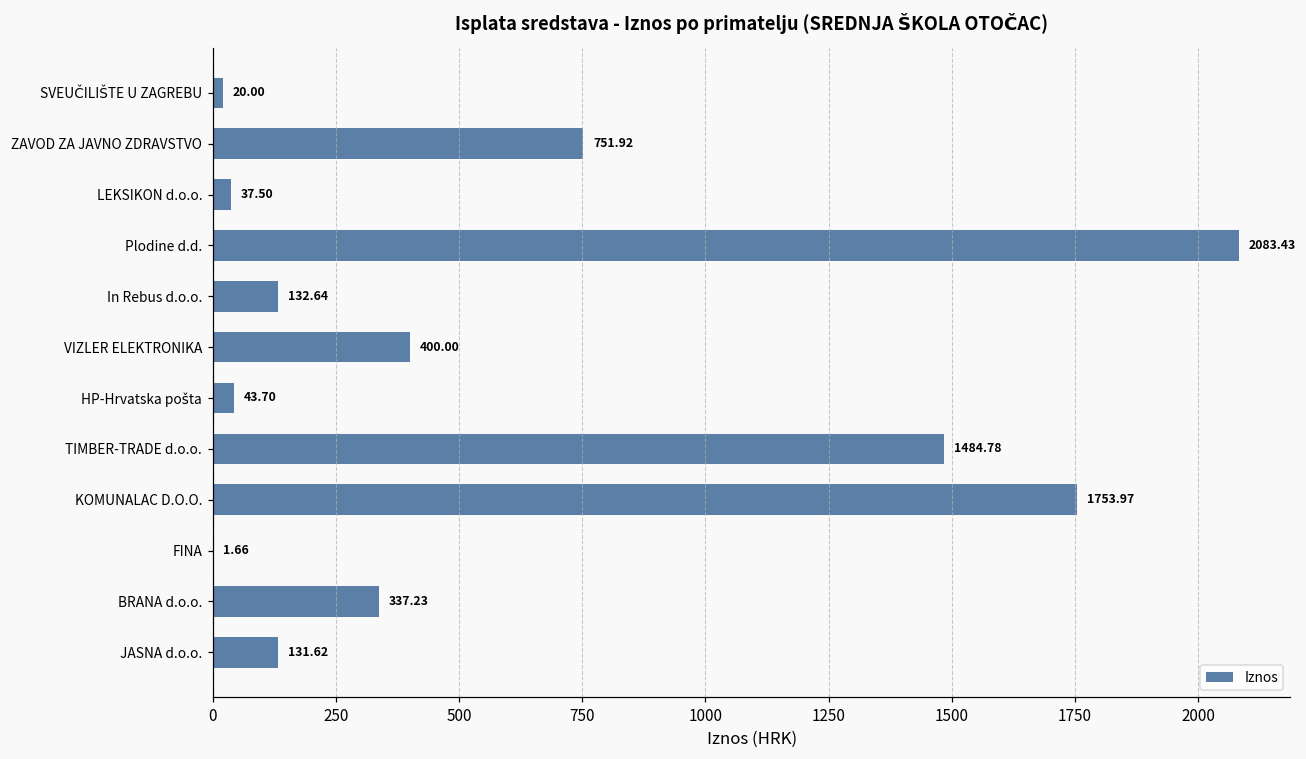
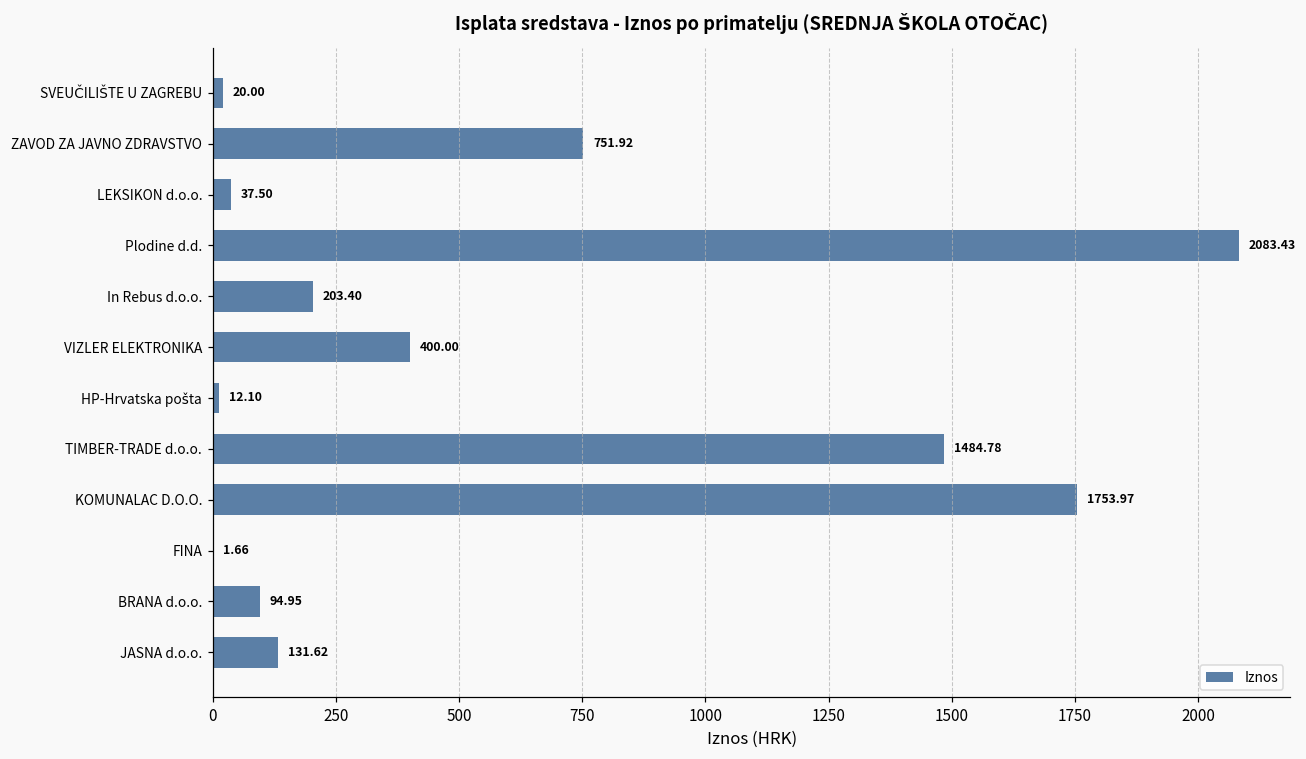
  {
    "SVEUČILIŠTE U ZAGREBU": 20.00,
    "ZAVOD ZA JAVNO ZDRAVSTVO": 751.92,
    "LEKSIKON d.o.o.": 37.50,
    "Plodine d.d.": 2083.43,
-   "In Rebus d.o.o.": 132.64,
+   "In Rebus d.o.o.": 203.40,
    "VIZLER ELEKTRONIKA": 400.00,
-   "HP-Hrvatska pošta": 43.70,
+   "HP-Hrvatska pošta": 12.10,
    "TIMBER-TRADE d.o.o.": 1484.78,
    "KOMUNALAC D.O.O.": 1753.97,
    "FINA": 1.66,
-   "BRANA d.o.o.": 337.23,
+   "BRANA d.o.o.": 94.95,
    "JASNA d.o.o.": 131.62
  }
